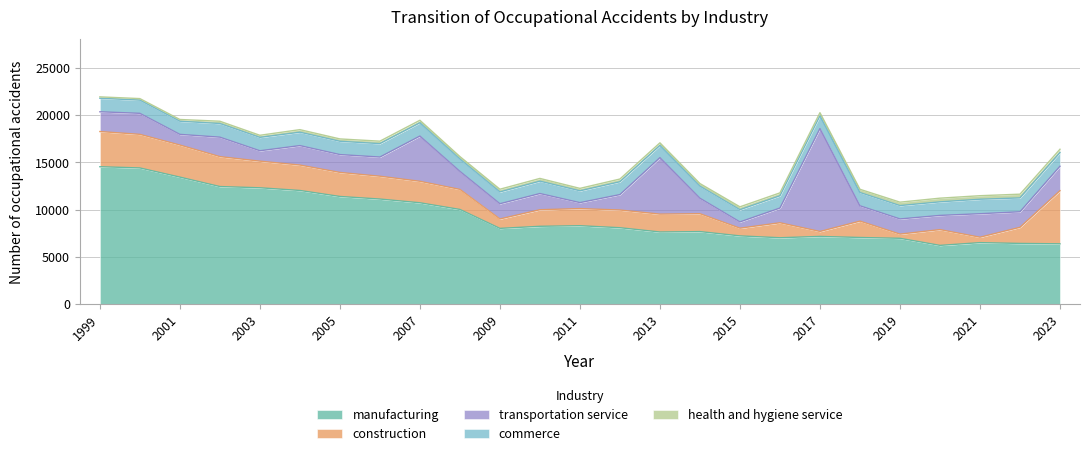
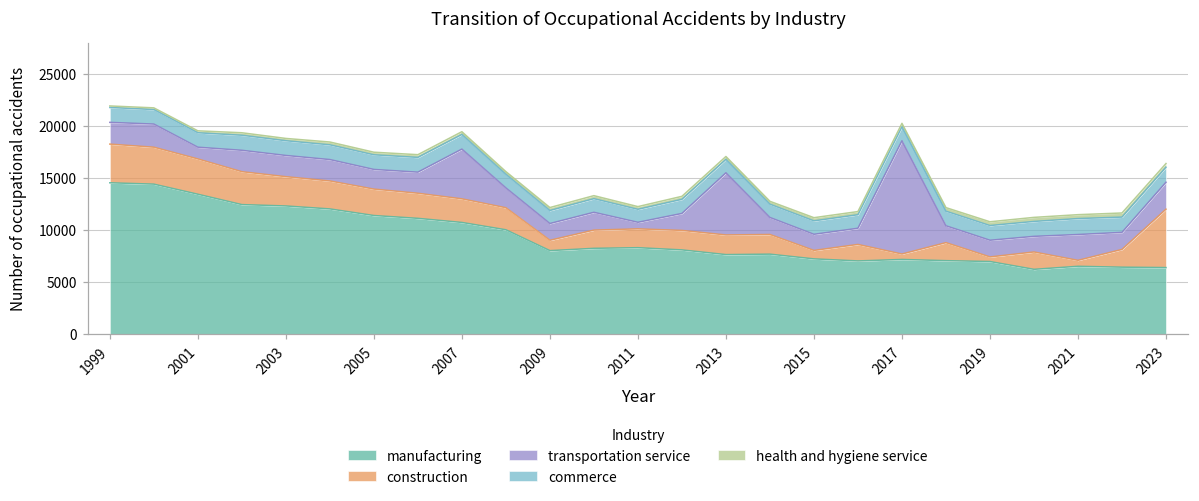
  {
    "construction": {
      "1999": 4000,
      "2001": 3000,
      "2003": 3000,
      "2005": 3000,
      "2007": 2000,
      "2009": 1000,
      "2011": 2000,
      "2013": 2000,
      "2015": 1000,
      "2017": 1000,
      "2019": 0,
      "2021": 1000,
      "2023": 6000
    },
    "transportation service": {
      "1999": 2000,
      "2001": 1000,
-     "2003": 1000,
+     "2003": 2000,
      "2005": 2000,
      "2007": 5000,
      "2009": 2000,
      "2011": 1000,
      "2013": 6000,
-     "2015": 1000,
+     "2015": 2000,
      "2017": 11000,
      "2019": 2000,
      "2021": 2000,
      "2023": 3000
    },
    "health and hygiene service": {
      "2009": 0,
      "2013": 0,
      "2015": 0,
      "2017": 0,
      "2019": 0,
      "2021": 0,
      "2023": 0
    }
  }
